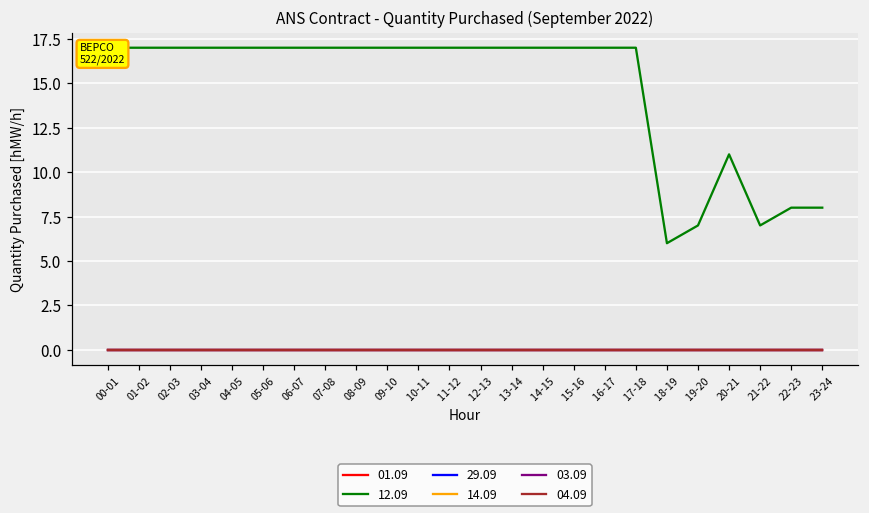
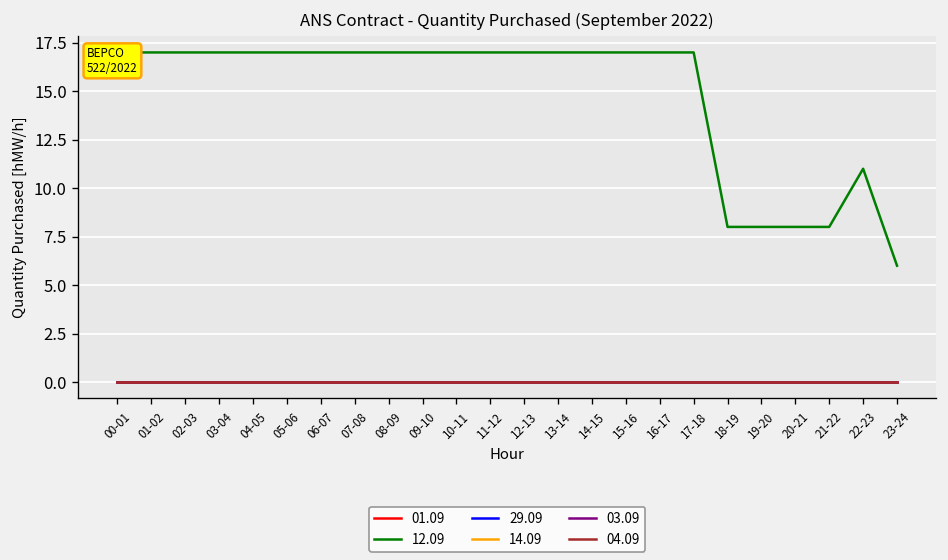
  {
    "04.09": {
      "00-01": 0,
      "01-02": 0,
      "02-03": 0,
      "03-04": 0,
      "04-05": 0,
      "05-06": 0,
      "06-07": 0,
      "07-08": 0,
      "08-09": 0,
      "09-10": 0,
      "10-11": 0,
      "11-12": 0,
      "12-13": 0,
      "13-14": 0,
      "14-15": 0,
      "15-16": 0,
      "16-17": 0,
      "17-18": 0,
      "18-19": 0,
      "19-20": 0,
      "20-21": 0,
      "21-22": 0,
      "22-23": 0,
      "23-24": 0
    },
    "12.09": {
      "01-02": 17,
      "02-03": 17,
      "03-04": 17,
      "04-05": 17,
      "05-06": 17,
      "06-07": 17,
      "07-08": 17,
      "08-09": 17,
      "09-10": 17,
      "10-11": 17,
      "11-12": 17,
      "12-13": 17,
      "13-14": 17,
      "14-15": 17,
      "15-16": 17,
      "16-17": 17,
      "17-18": 17,
-     "18-19": 6,
-     "19-20": 7,
-     "20-21": 11,
-     "21-22": 7,
-     "22-23": 8,
-     "23-24": 8
+     "18-19": 8,
+     "19-20": 8,
+     "20-21": 8,
+     "21-22": 8,
+     "22-23": 11,
+     "23-24": 6
    }
  }
